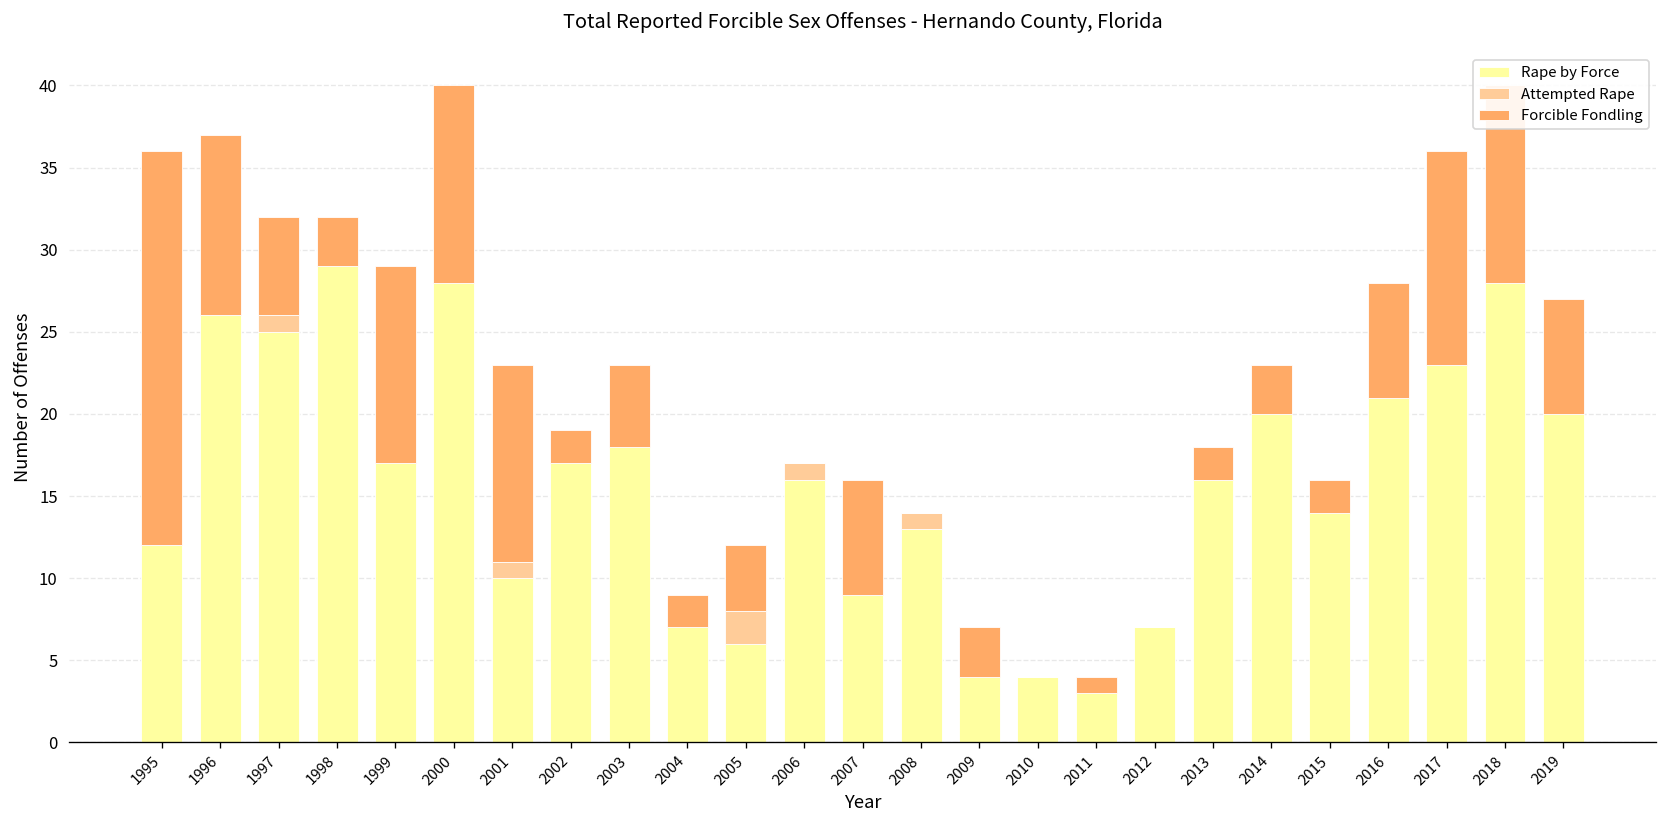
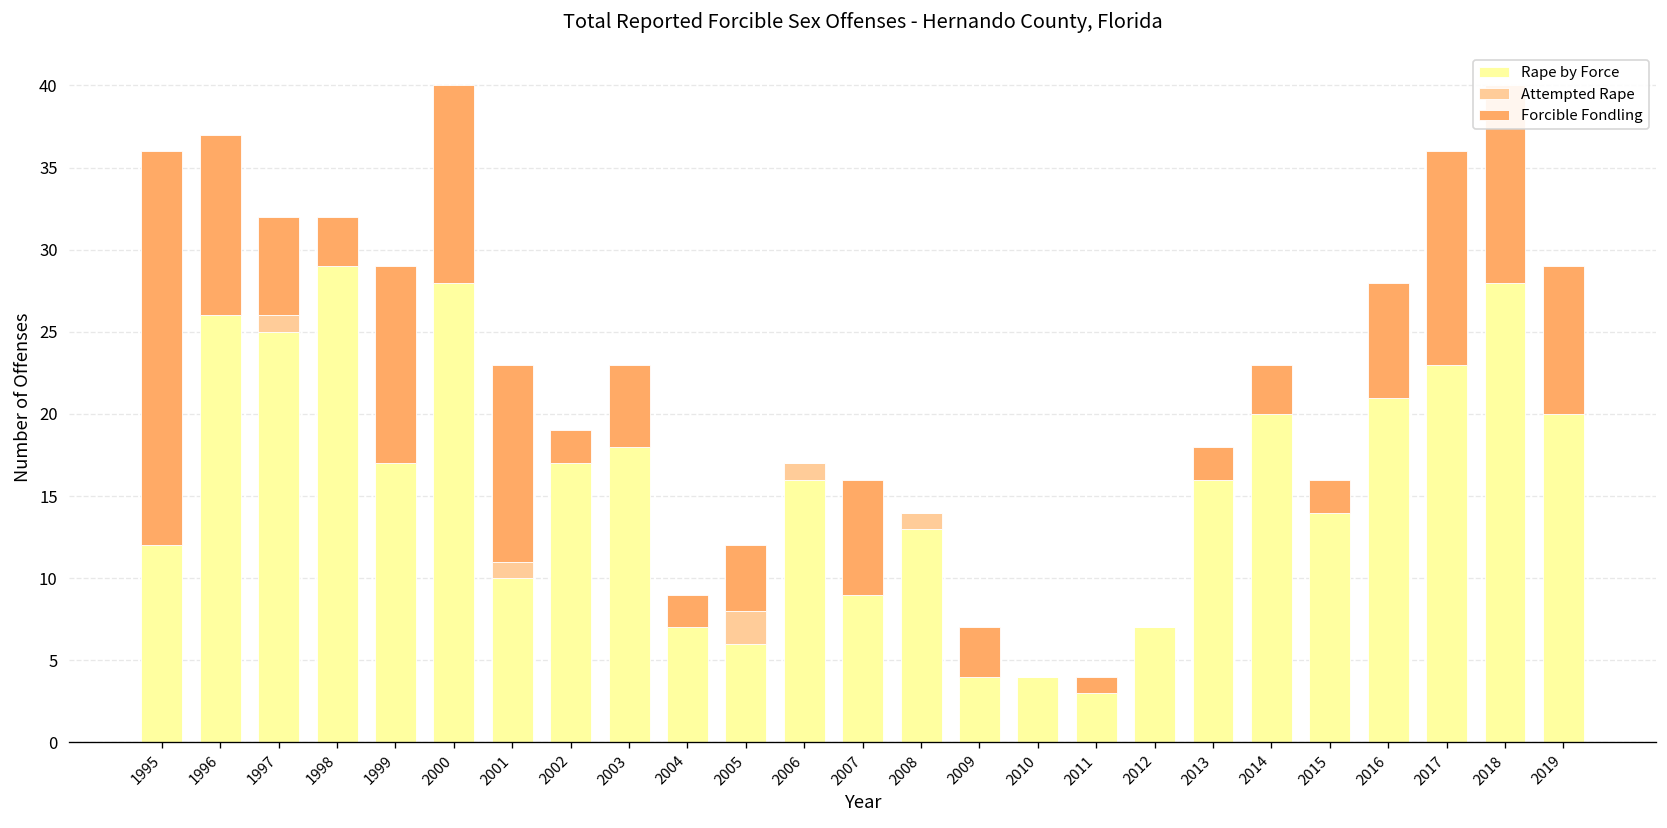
  {
    "Forcible Fondling": {
      "1995": 24,
      "1996": 11,
      "1997": 6,
      "1998": 3,
      "1999": 12,
      "2000": 12,
      "2001": 12,
      "2002": 2,
      "2003": 5,
      "2004": 2,
      "2005": 4,
      "2006": 0,
      "2007": 7,
      "2008": 0,
      "2009": 3,
      "2010": 0,
      "2011": 1,
      "2012": 0,
      "2013": 2,
      "2014": 3,
      "2015": 2,
      "2016": 7,
      "2017": 13,
-     "2019": 7
+     "2019": 9
    }
  }
